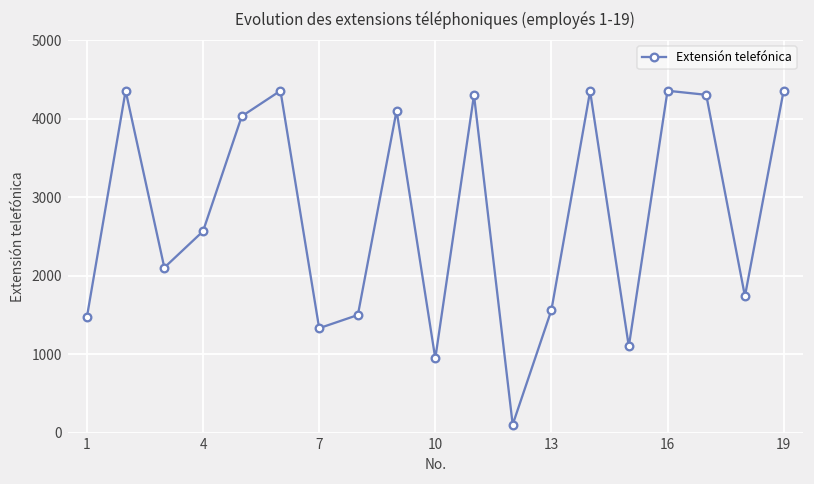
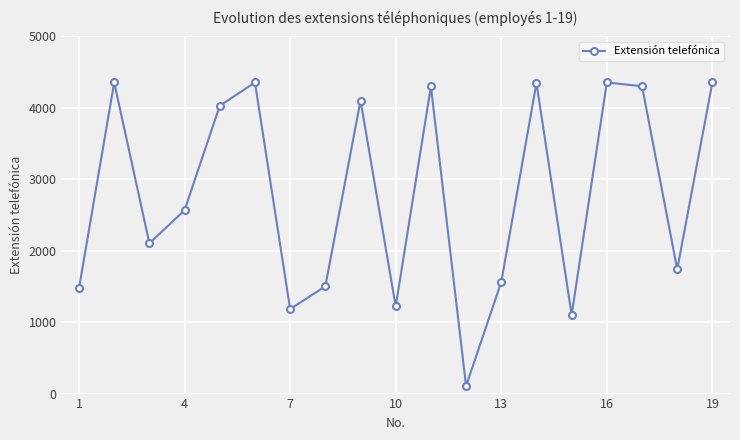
  {
    "1": 1500,
    "4": 2600,
-   "7": 1300,
-   "10": 900,
+   "7": 1200,
+   "10": 1200,
    "13": 1600,
    "16": 4400,
    "19": 4400
  }
